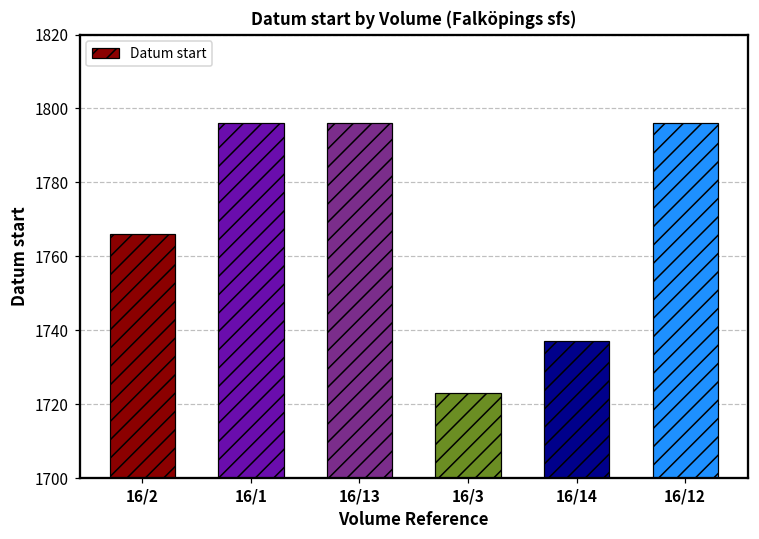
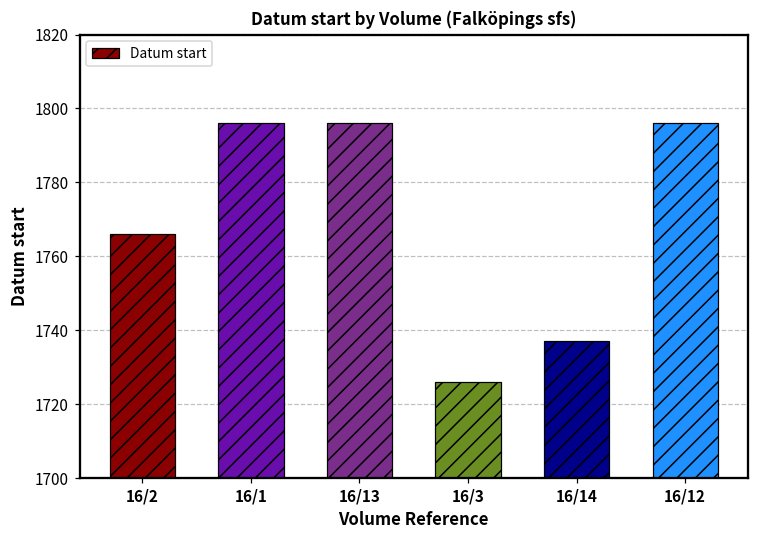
  {
    "16/2": 1766,
    "16/1": 1796,
    "16/13": 1796,
-   "16/3": 1723,
+   "16/3": 1726,
    "16/14": 1737,
    "16/12": 1796
  }
